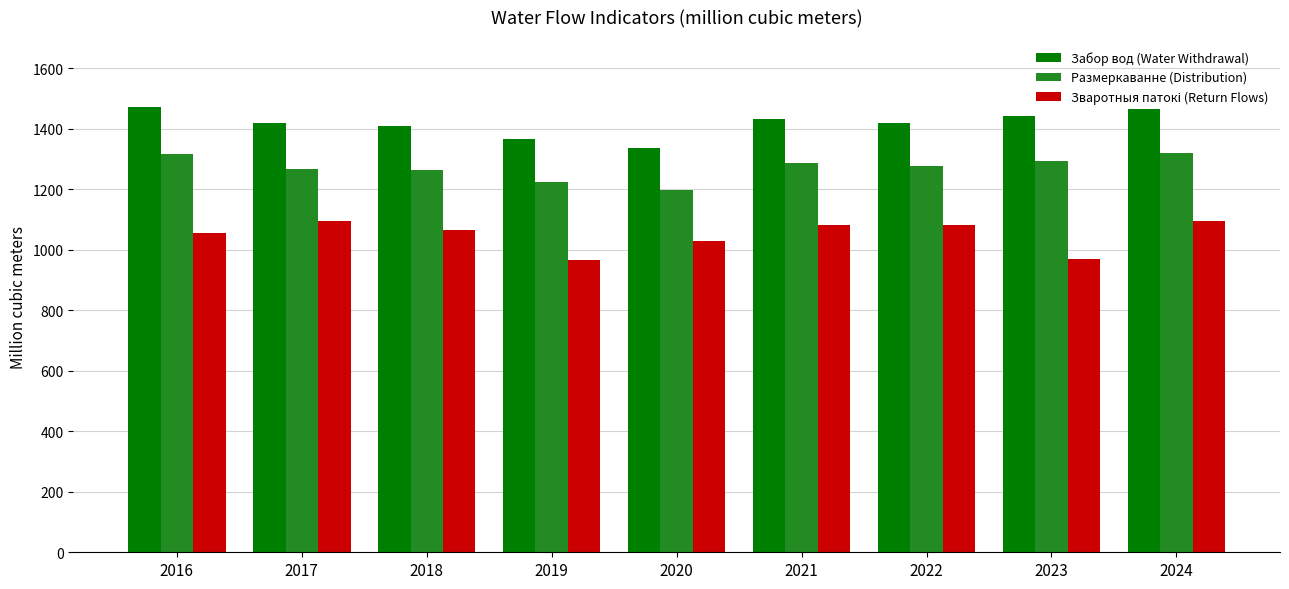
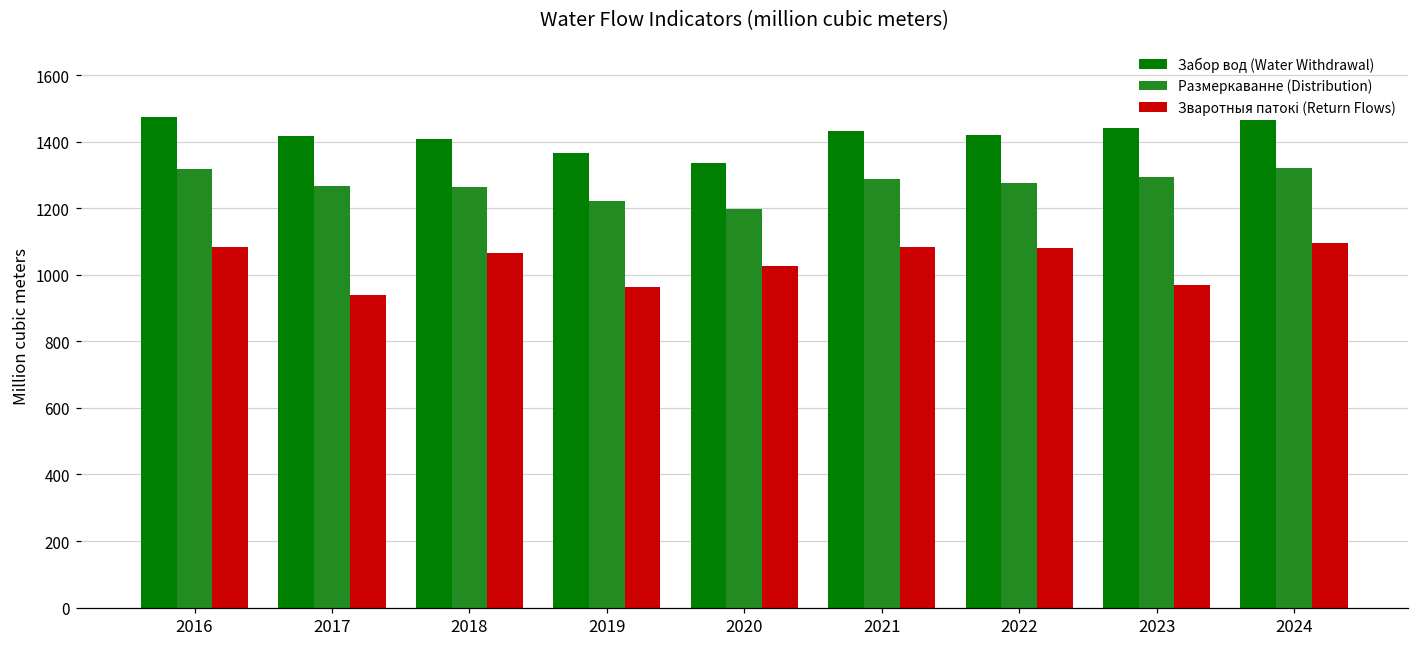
  {
    "Зваротныя патокі (Return Flows)": {
-     "2016": 1060,
-     "2017": 1100,
+     "2016": 1080,
+     "2017": 940,
      "2018": 1060,
      "2019": 960,
      "2020": 1030,
      "2021": 1080,
      "2022": 1080,
      "2023": 970,
      "2024": 1090
    }
  }
